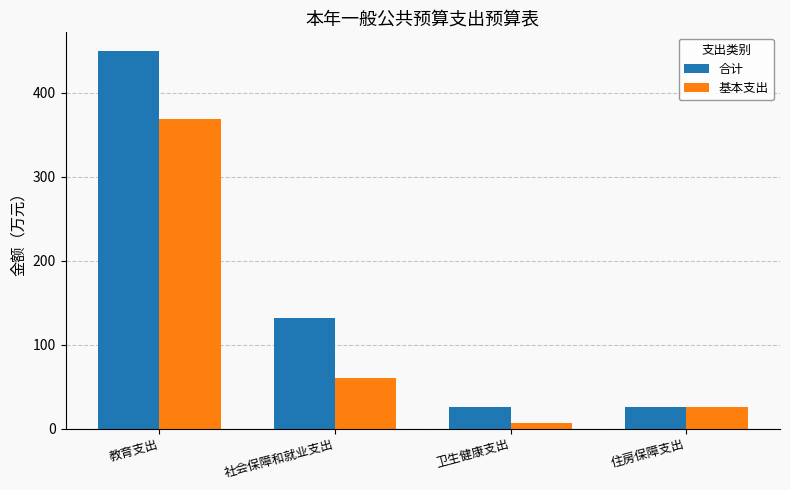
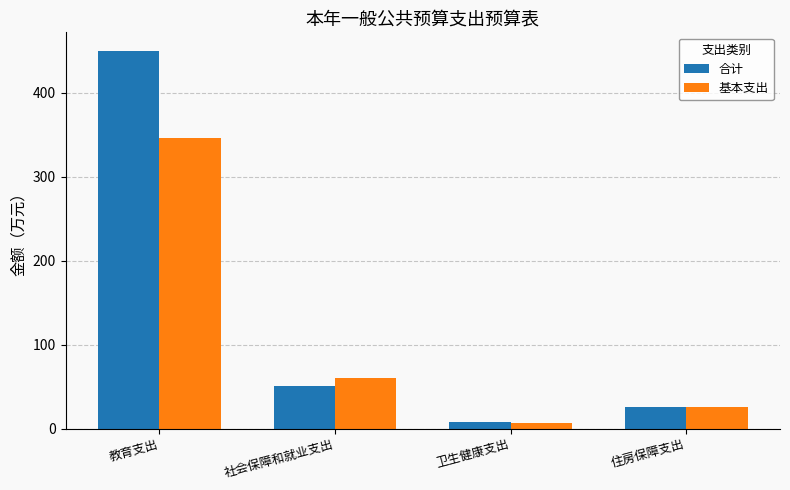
  {
    "合计": {
      "教育支出": 450,
-     "社会保障和就业支出": 130,
-     "卫生健康支出": 30,
+     "社会保障和就业支出": 50,
+     "卫生健康支出": 10,
      "住房保障支出": 30
    },
    "基本支出": {
-     "教育支出": 370,
+     "教育支出": 350,
      "社会保障和就业支出": 60,
      "卫生健康支出": 10,
      "住房保障支出": 30
    }
  }
